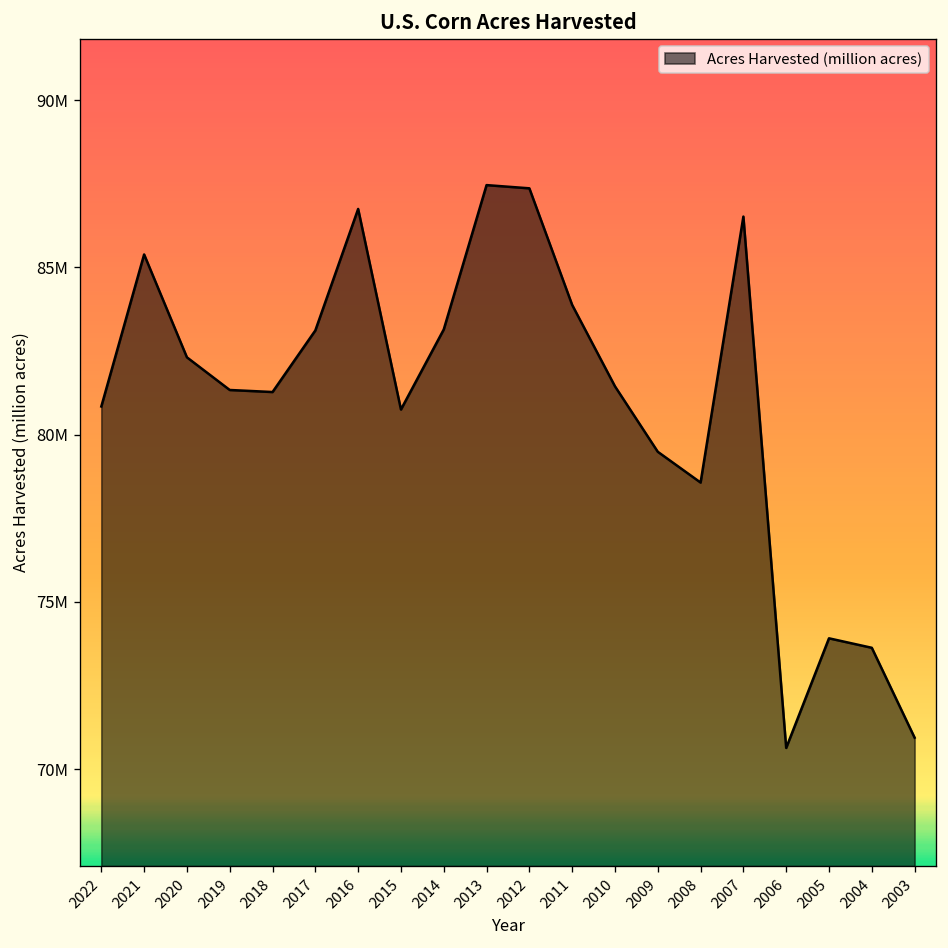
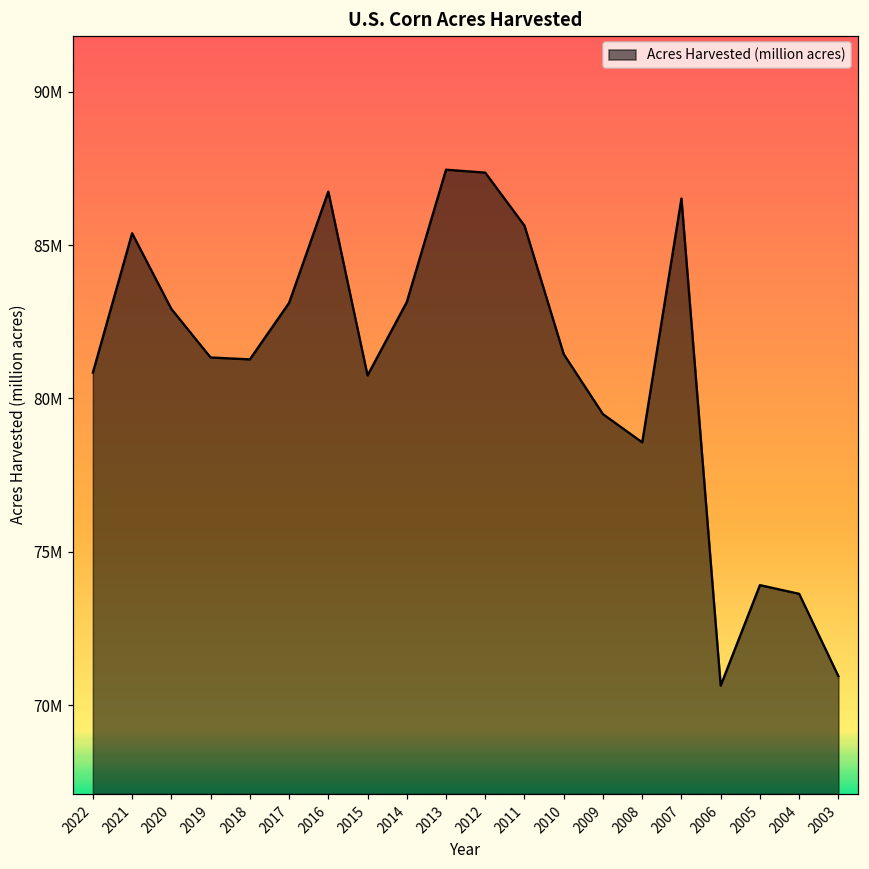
  {
    "2022": 80800000,
    "2021": 85400000,
-   "2020": 82300000,
+   "2020": 82900000,
    "2019": 81300000,
    "2018": 81300000,
    "2017": 83100000,
    "2016": 86700000,
    "2015": 80800000,
    "2014": 83100000,
    "2013": 87500000,
    "2012": 87400000,
-   "2011": 83900000,
+   "2011": 85600000,
    "2010": 81400000,
    "2009": 79500000,
    "2008": 78600000,
    "2007": 86500000,
    "2006": 70600000,
    "2005": 73900000,
    "2004": 73600000,
    "2003": 70900000
  }
